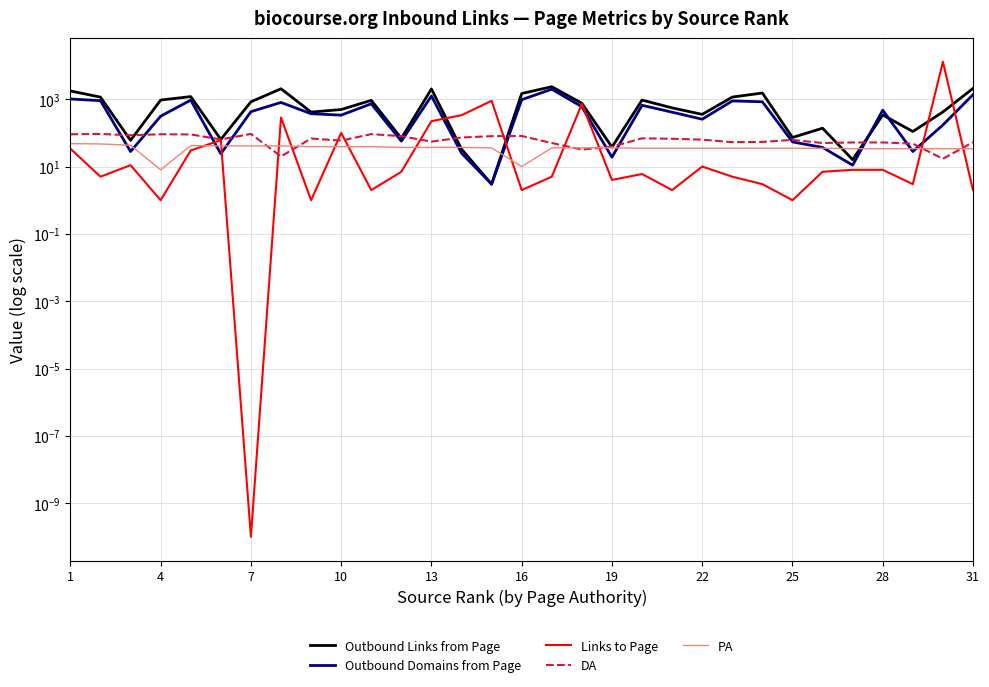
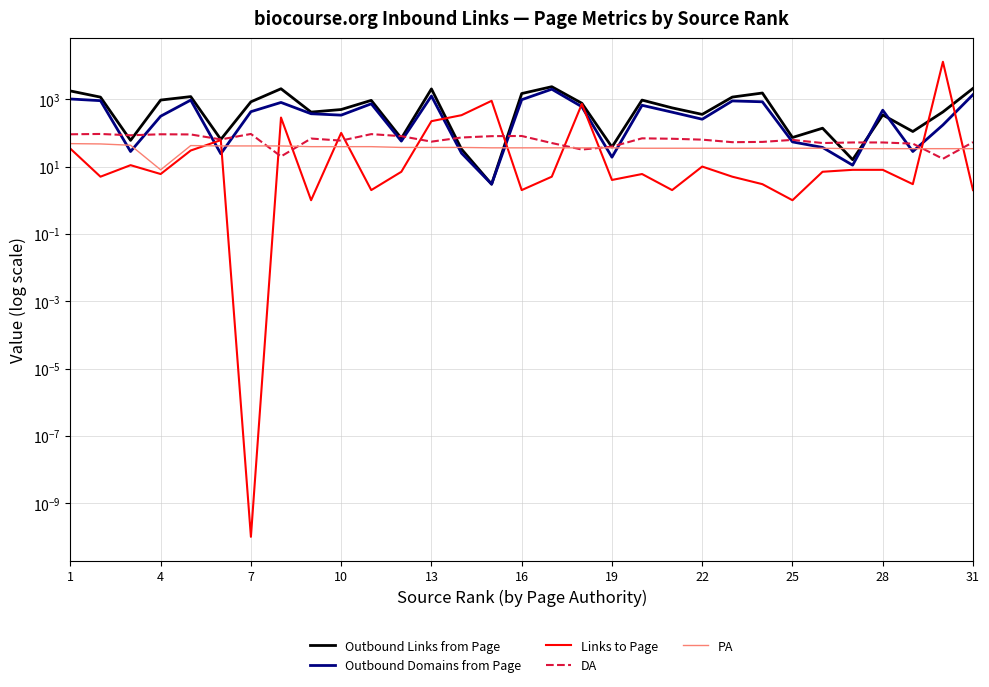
  {
    "Outbound Links from Page": {
      "1": 2000,
      "4": 900,
      "7": 800,
      "10": 500,
      "13": 2000,
      "16": 1000,
      "22": 400,
      "28": 300,
      "31": 2000
    },
    "Outbound Domains from Page": {
      "1": 1000,
      "4": 300,
      "7": 400,
      "10": 300,
      "13": 1200,
      "16": 1000,
      "19": 20,
      "22": 300,
      "28": 500,
      "31": 1400
    },
    "Links to Page": {
      "1": 30,
-     "4": 1,
+     "4": 6,
      "7": 0.00000000010,
      "10": 100,
      "13": 200,
      "16": 2,
      "19": 4,
      "22": 10,
      "25": 1,
      "28": 8,
      "31": 2
    },
    "DA": {
      "1": 90,
      "4": 90,
      "7": 90,
      "10": 60,
      "13": 60,
      "16": 80,
      "22": 60,
      "28": 50,
      "31": 50
    },
    "PA": {
      "1": 50,
      "4": 8,
      "7": 40,
      "10": 40,
      "13": 40,
-     "16": 10,
+     "16": 40,
      "22": 40,
      "25": 40,
      "28": 30,
      "31": 30
    }
  }
